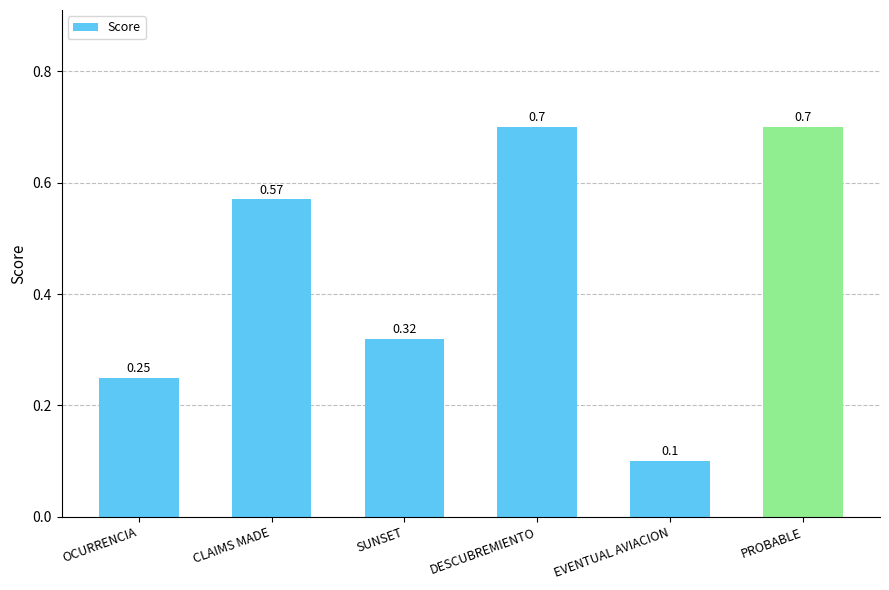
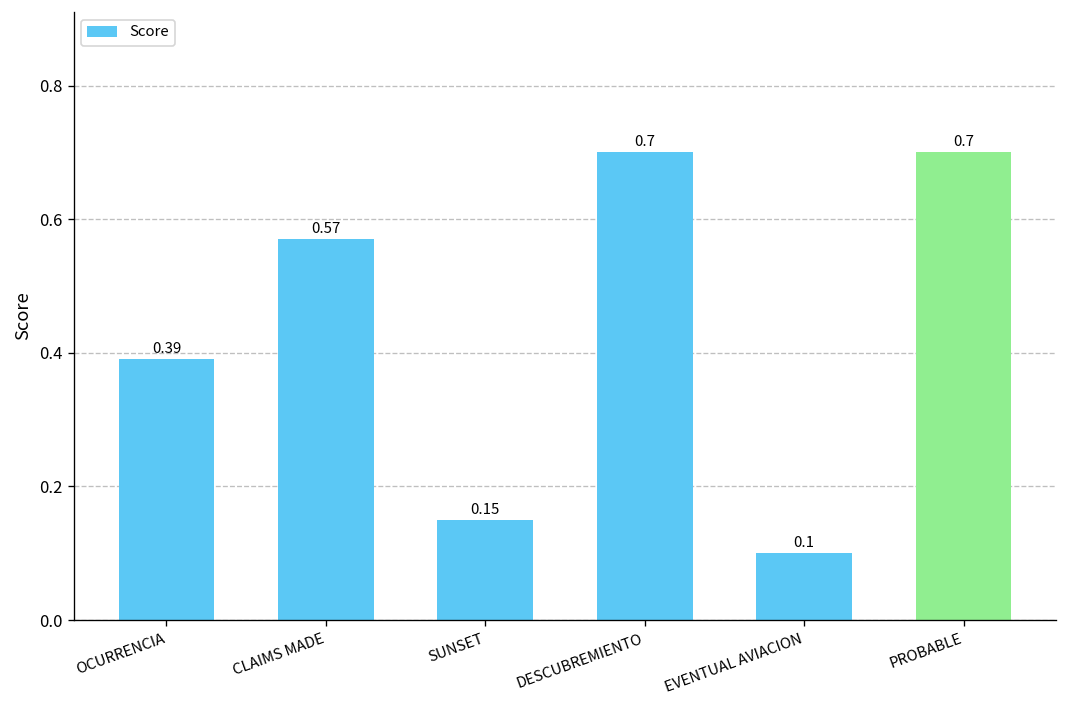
  {
-   "OCURRENCIA": 0.25,
+   "OCURRENCIA": 0.39,
    "CLAIMS MADE": 0.57,
-   "SUNSET": 0.32,
+   "SUNSET": 0.15,
    "DESCUBREMIENTO": 0.7,
    "EVENTUAL AVIACION": 0.1,
    "PROBABLE": 0.7
  }
